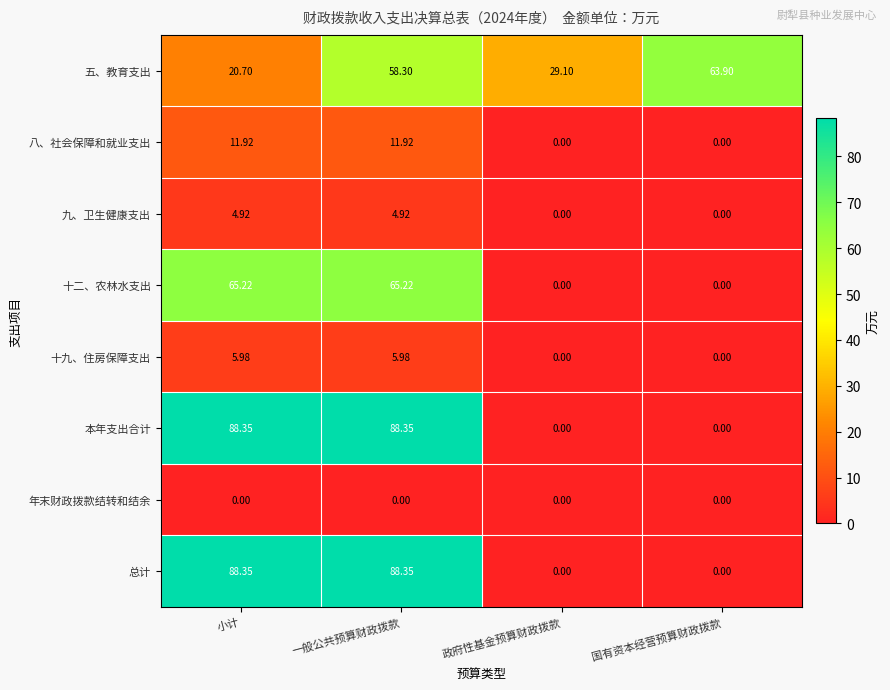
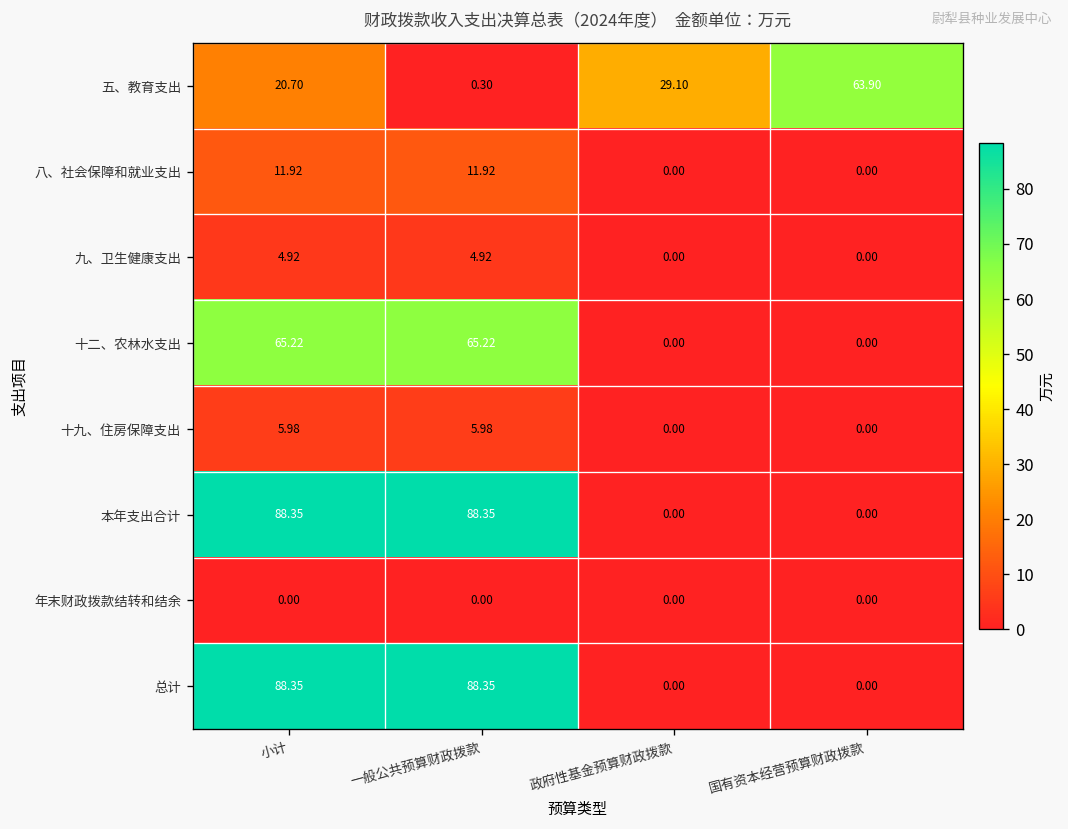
  {
    "五、教育支出": {
      "小计": 20.70,
-     "一般公共预算财政拨款": 58.30,
+     "一般公共预算财政拨款": 0.30,
      "政府性基金预算财政拨款": 29.10,
      "国有资本经营预算财政拨款": 63.90
    },
    "八、社会保障和就业支出": {
      "小计": 11.92,
      "一般公共预算财政拨款": 11.92,
      "政府性基金预算财政拨款": 0.00,
      "国有资本经营预算财政拨款": 0.00
    },
    "九、卫生健康支出": {
      "小计": 4.92,
      "一般公共预算财政拨款": 4.92,
      "政府性基金预算财政拨款": 0.00,
      "国有资本经营预算财政拨款": 0.00
    },
    "十二、农林水支出": {
      "小计": 65.22,
      "一般公共预算财政拨款": 65.22,
      "政府性基金预算财政拨款": 0.00,
      "国有资本经营预算财政拨款": 0.00
    },
    "十九、住房保障支出": {
      "小计": 5.98,
      "一般公共预算财政拨款": 5.98,
      "政府性基金预算财政拨款": 0.00,
      "国有资本经营预算财政拨款": 0.00
    },
    "本年支出合计": {
      "小计": 88.35,
      "一般公共预算财政拨款": 88.35,
      "政府性基金预算财政拨款": 0.00,
      "国有资本经营预算财政拨款": 0.00
    },
    "年末财政拨款结转和结余": {
      "小计": 0.00,
      "一般公共预算财政拨款": 0.00,
      "政府性基金预算财政拨款": 0.00,
      "国有资本经营预算财政拨款": 0.00
    },
    "总计": {
      "小计": 88.35,
      "一般公共预算财政拨款": 88.35,
      "政府性基金预算财政拨款": 0.00,
      "国有资本经营预算财政拨款": 0.00
    }
  }
